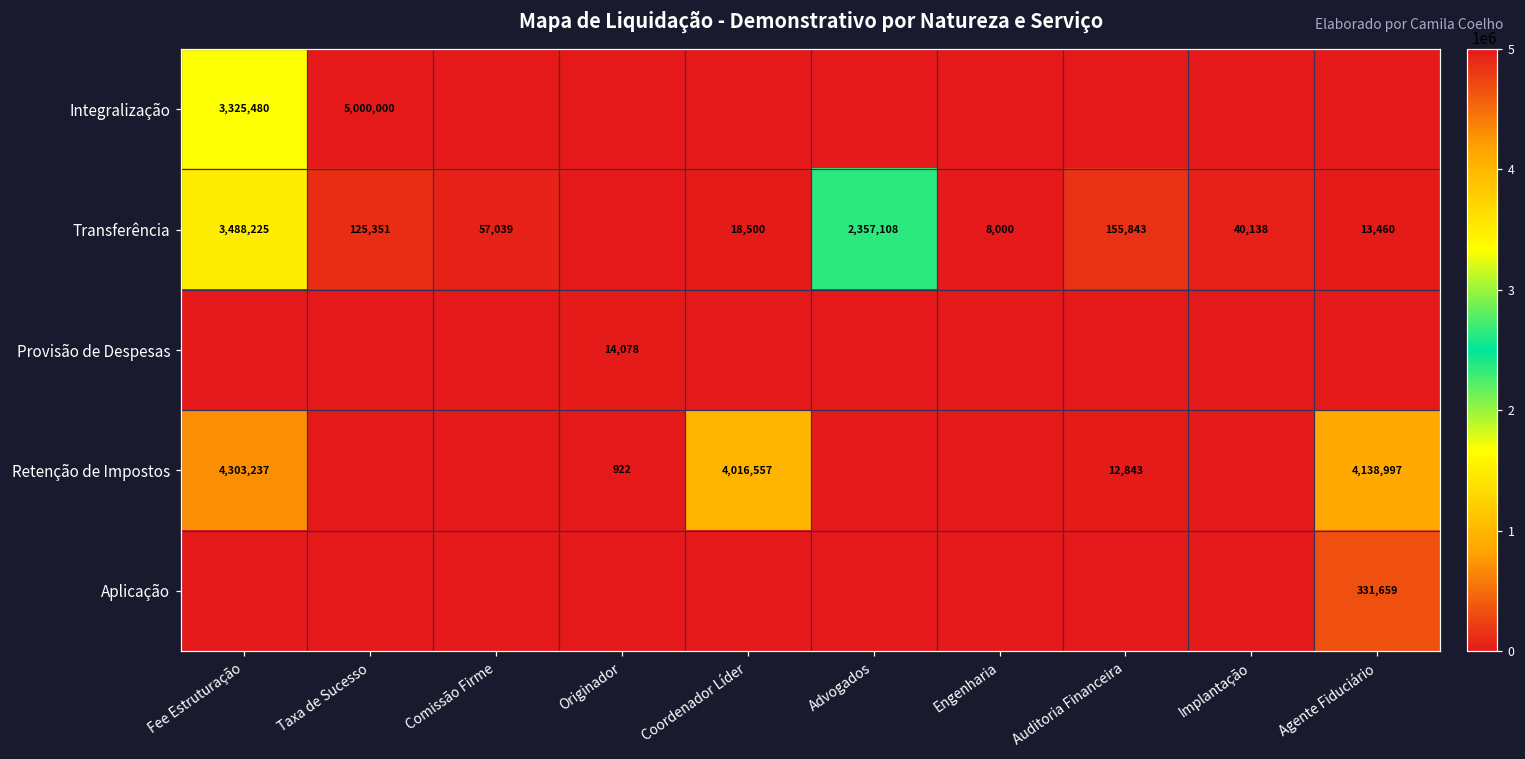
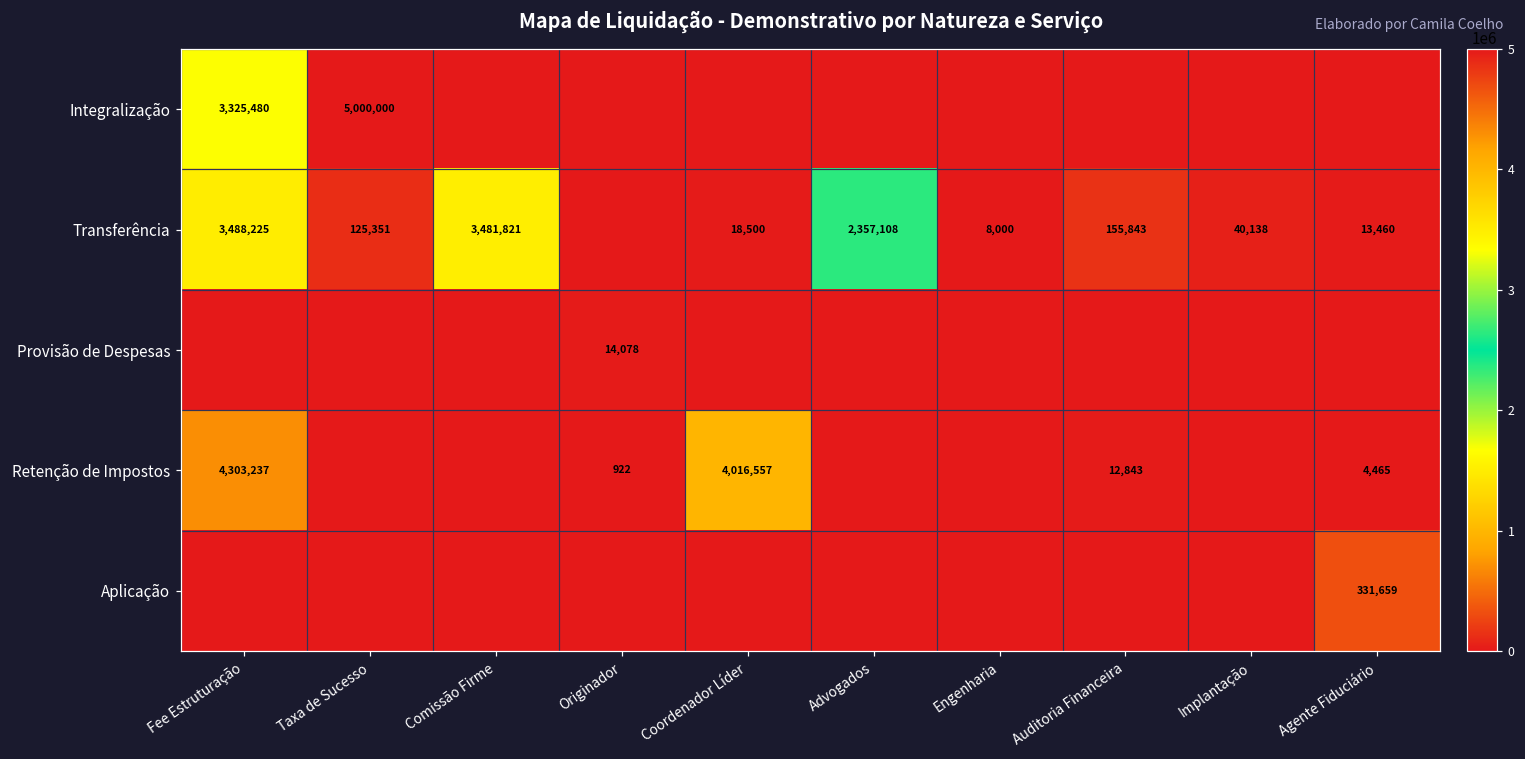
  {
    "Integralização": {
      "Fee Estruturação": "3,325,480",
      "Taxa de Sucesso": "5,000,000"
    },
    "Transferência": {
      "Fee Estruturação": "3,488,225",
      "Taxa de Sucesso": "125,351",
-     "Comissão Firme": "57,039",
+     "Comissão Firme": "3,481,821",
      "Coordenador Líder": "18,500",
      "Advogados": "2,357,108",
      "Engenharia": "8,000",
      "Auditoria Financeira": "155,843",
      "Implantação": "40,138",
      "Agente Fiduciário": "13,460"
    },
    "Provisão de Despesas": {
      "Originador": "14,078"
    },
    "Retenção de Impostos": {
      "Fee Estruturação": "4,303,237",
      "Originador": "922",
      "Coordenador Líder": "4,016,557",
      "Auditoria Financeira": "12,843",
-     "Agente Fiduciário": "4,138,997"
+     "Agente Fiduciário": "4,465"
    },
    "Aplicação": {
      "Agente Fiduciário": "331,659"
    }
  }
